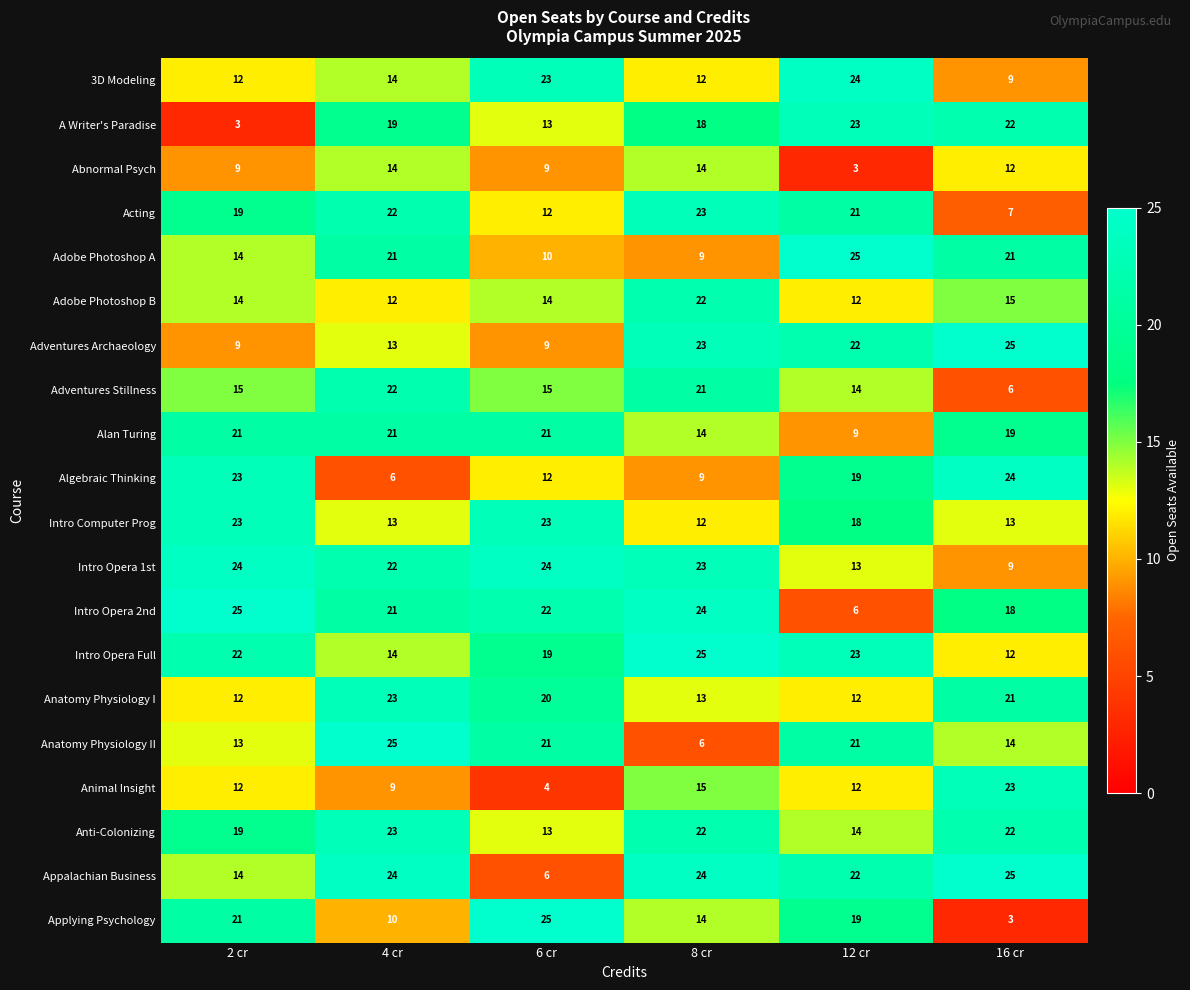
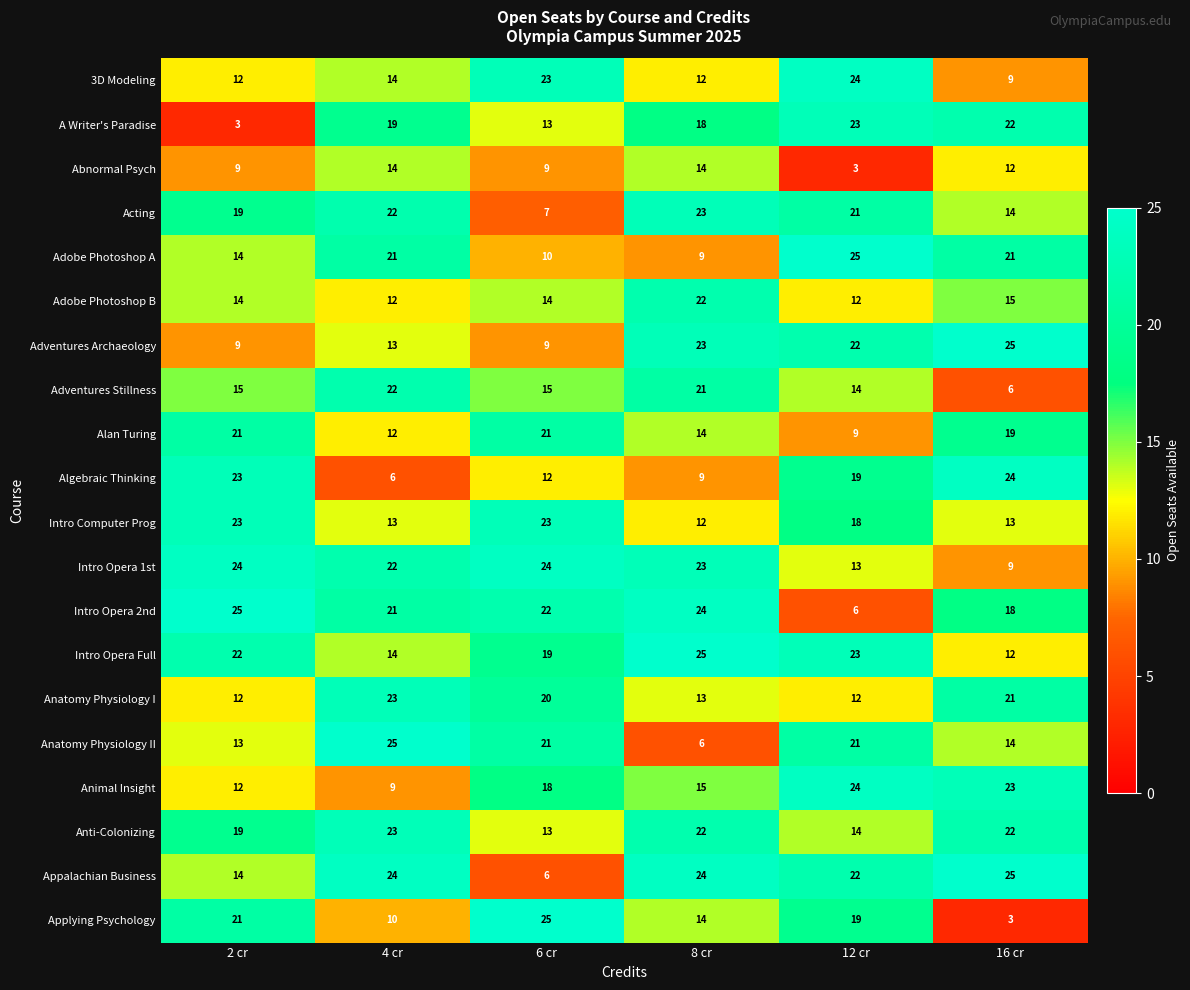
  {
    "3D Modeling": {
      "2 cr": 12,
      "4 cr": 14,
      "6 cr": 23,
      "8 cr": 12,
      "12 cr": 24,
      "16 cr": 9
    },
    "A Writer's Paradise": {
      "2 cr": 3,
      "4 cr": 19,
      "6 cr": 13,
      "8 cr": 18,
      "12 cr": 23,
      "16 cr": 22
    },
    "Abnormal Psych": {
      "2 cr": 9,
      "4 cr": 14,
      "6 cr": 9,
      "8 cr": 14,
      "12 cr": 3,
      "16 cr": 12
    },
    "Acting": {
      "2 cr": 19,
      "4 cr": 22,
-     "6 cr": 12,
+     "6 cr": 7,
      "8 cr": 23,
      "12 cr": 21,
-     "16 cr": 7
+     "16 cr": 14
    },
    "Adobe Photoshop A": {
      "2 cr": 14,
      "4 cr": 21,
      "6 cr": 10,
      "8 cr": 9,
      "12 cr": 25,
      "16 cr": 21
    },
    "Adobe Photoshop B": {
      "2 cr": 14,
      "4 cr": 12,
      "6 cr": 14,
      "8 cr": 22,
      "12 cr": 12,
      "16 cr": 15
    },
    "Adventures Archaeology": {
      "2 cr": 9,
      "4 cr": 13,
      "6 cr": 9,
      "8 cr": 23,
      "12 cr": 22,
      "16 cr": 25
    },
    "Adventures Stillness": {
      "2 cr": 15,
      "4 cr": 22,
      "6 cr": 15,
      "8 cr": 21,
      "12 cr": 14,
      "16 cr": 6
    },
    "Alan Turing": {
      "2 cr": 21,
-     "4 cr": 21,
+     "4 cr": 12,
      "6 cr": 21,
      "8 cr": 14,
      "12 cr": 9,
      "16 cr": 19
    },
    "Algebraic Thinking": {
      "2 cr": 23,
      "4 cr": 6,
      "6 cr": 12,
      "8 cr": 9,
      "12 cr": 19,
      "16 cr": 24
    },
    "Intro Computer Prog": {
      "2 cr": 23,
      "4 cr": 13,
      "6 cr": 23,
      "8 cr": 12,
      "12 cr": 18,
      "16 cr": 13
    },
    "Intro Opera 1st": {
      "2 cr": 24,
      "4 cr": 22,
      "6 cr": 24,
      "8 cr": 23,
      "12 cr": 13,
      "16 cr": 9
    },
    "Intro Opera 2nd": {
      "2 cr": 25,
      "4 cr": 21,
      "6 cr": 22,
      "8 cr": 24,
      "12 cr": 6,
      "16 cr": 18
    },
    "Intro Opera Full": {
      "2 cr": 22,
      "4 cr": 14,
      "6 cr": 19,
      "8 cr": 25,
      "12 cr": 23,
      "16 cr": 12
    },
    "Anatomy Physiology I": {
      "2 cr": 12,
      "4 cr": 23,
      "6 cr": 20,
      "8 cr": 13,
      "12 cr": 12,
      "16 cr": 21
    },
    "Anatomy Physiology II": {
      "2 cr": 13,
      "4 cr": 25,
      "6 cr": 21,
      "8 cr": 6,
      "12 cr": 21,
      "16 cr": 14
    },
    "Animal Insight": {
      "2 cr": 12,
      "4 cr": 9,
-     "6 cr": 4,
+     "6 cr": 18,
      "8 cr": 15,
-     "12 cr": 12,
+     "12 cr": 24,
      "16 cr": 23
    },
    "Anti-Colonizing": {
      "2 cr": 19,
      "4 cr": 23,
      "6 cr": 13,
      "8 cr": 22,
      "12 cr": 14,
      "16 cr": 22
    },
    "Appalachian Business": {
      "2 cr": 14,
      "4 cr": 24,
      "6 cr": 6,
      "8 cr": 24,
      "12 cr": 22,
      "16 cr": 25
    },
    "Applying Psychology": {
      "2 cr": 21,
      "4 cr": 10,
      "6 cr": 25,
      "8 cr": 14,
      "12 cr": 19,
      "16 cr": 3
    }
  }
